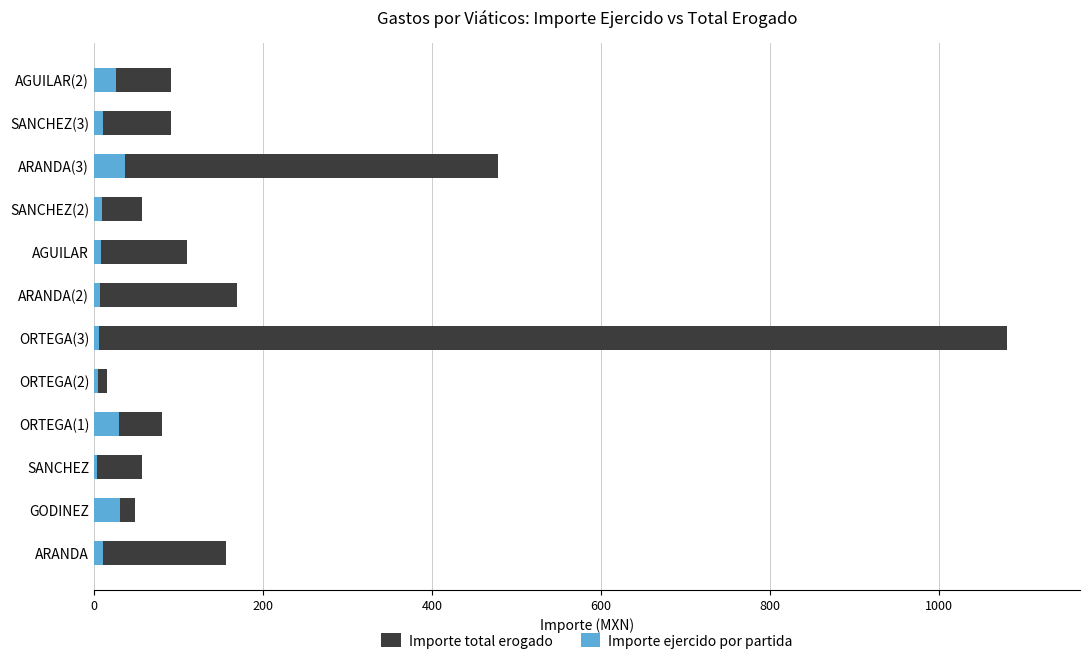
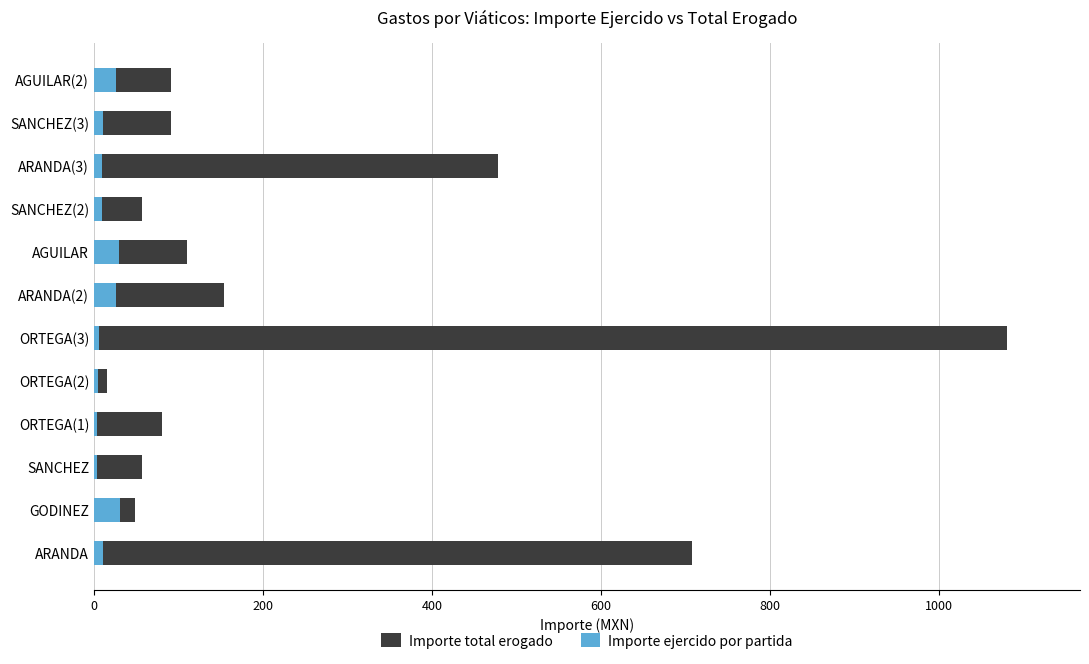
  {
    "Importe total erogado": {
      "AGUILAR(2)": 90,
      "SANCHEZ(3)": 90,
      "ARANDA(3)": 480,
      "SANCHEZ(2)": 60,
      "AGUILAR": 110,
-     "ARANDA(2)": 170,
+     "ARANDA(2)": 150,
      "ORTEGA(3)": 1080,
      "ORTEGA(2)": 20,
      "ORTEGA(1)": 80,
      "SANCHEZ": 60,
      "GODINEZ": 50,
-     "ARANDA": 160
+     "ARANDA": 710
    },
    "Importe ejercido por partida": {
-     "ARANDA(3)": 40,
-     "AGUILAR": 10,
-     "ARANDA(2)": 10,
-     "ORTEGA(1)": 30
+     "ARANDA(3)": 10,
+     "AGUILAR": 30,
+     "ARANDA(2)": 30,
+     "ORTEGA(1)": 0
    }
  }
